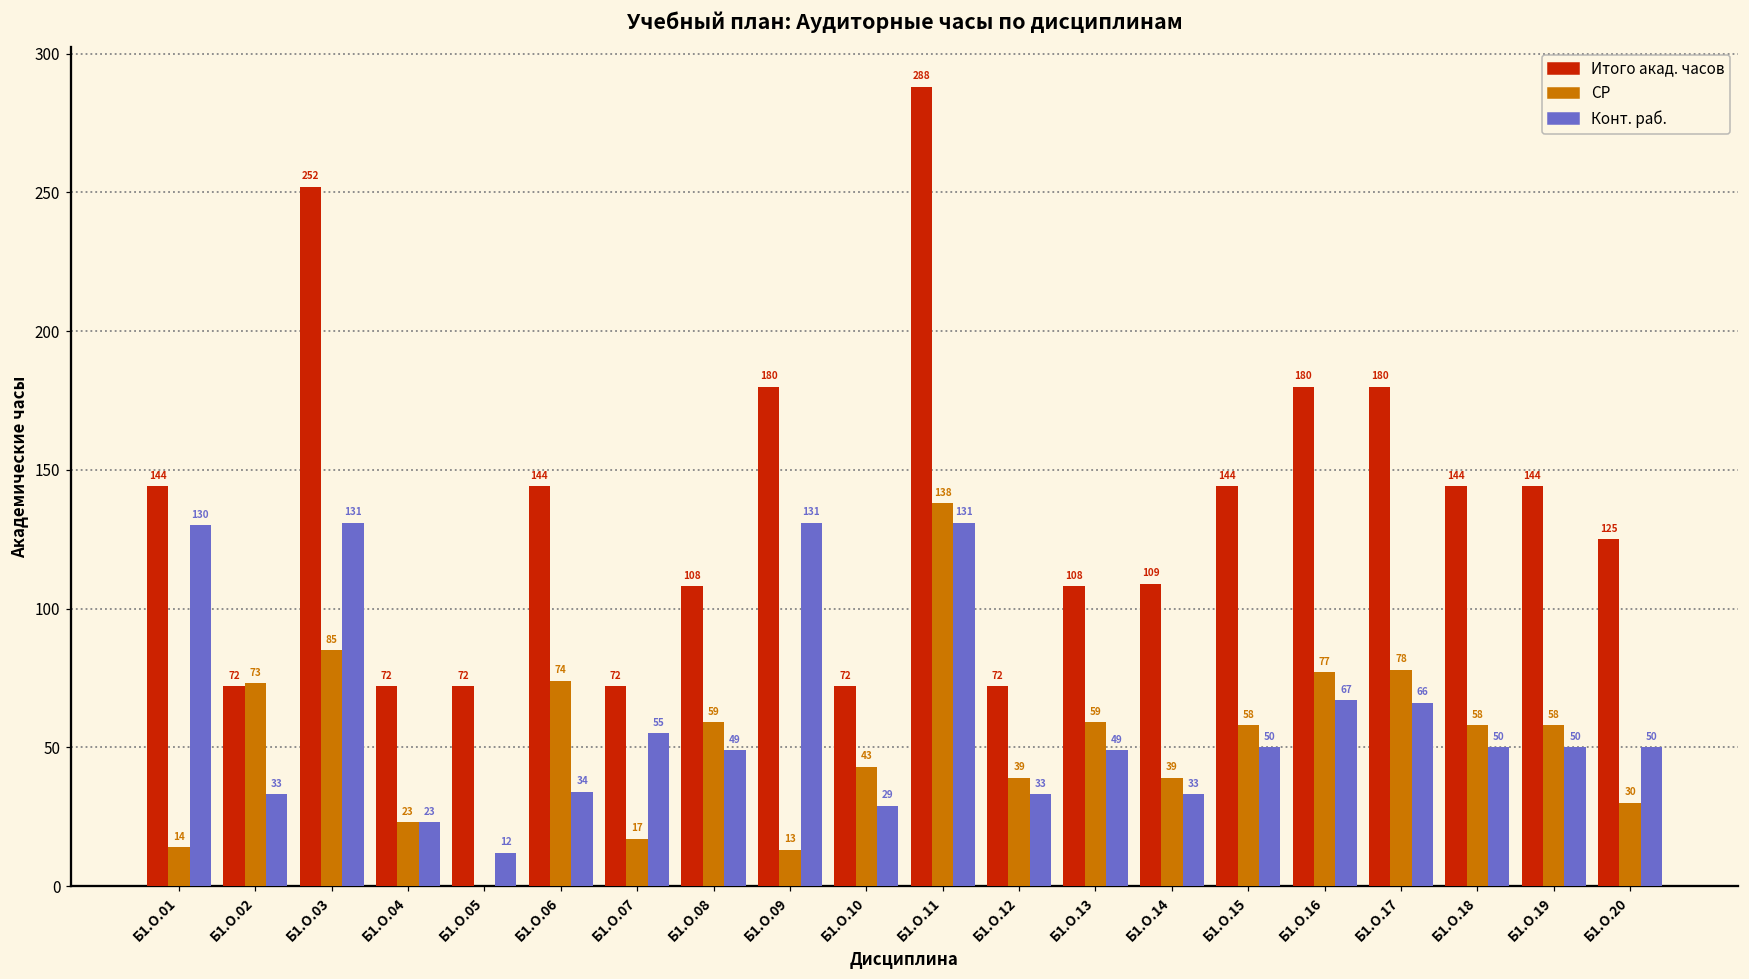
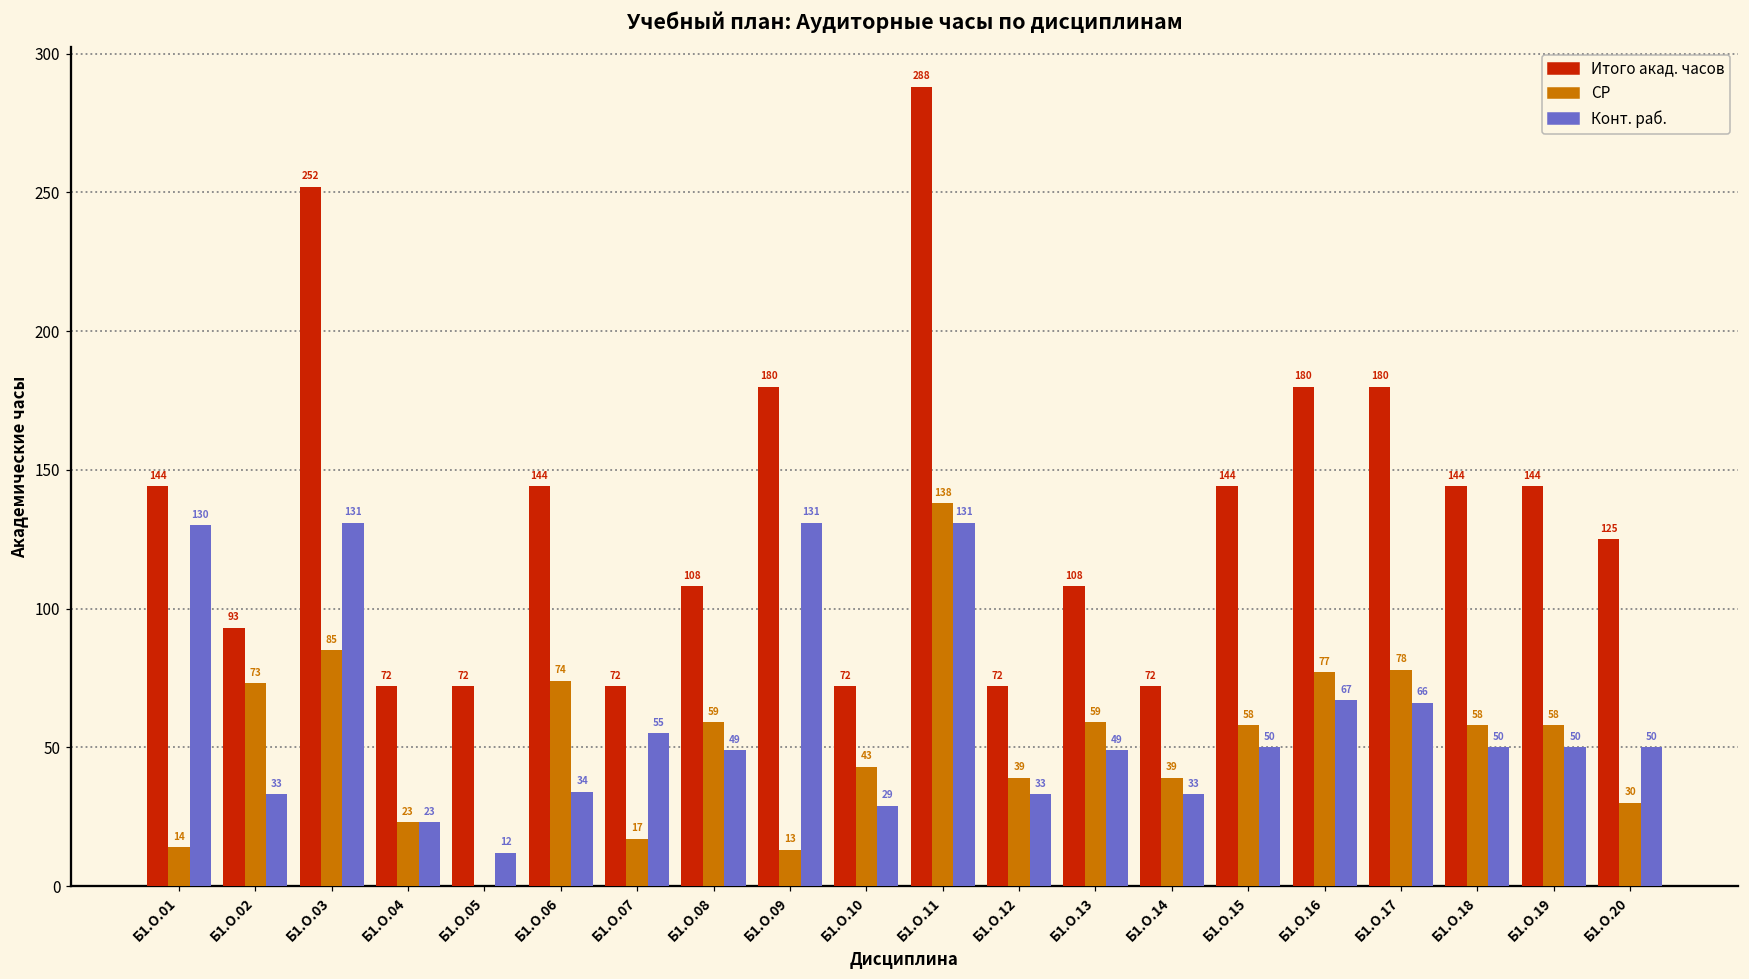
  {
    "Итого акад. часов": {
      "Б1.О.01": 144,
-     "Б1.О.02": 72,
+     "Б1.О.02": 93,
      "Б1.О.03": 252,
      "Б1.О.04": 72,
      "Б1.О.05": 72,
      "Б1.О.06": 144,
      "Б1.О.07": 72,
      "Б1.О.08": 108,
      "Б1.О.09": 180,
      "Б1.О.10": 72,
      "Б1.О.11": 288,
      "Б1.О.12": 72,
      "Б1.О.13": 108,
-     "Б1.О.14": 109,
+     "Б1.О.14": 72,
      "Б1.О.15": 144,
      "Б1.О.16": 180,
      "Б1.О.17": 180,
      "Б1.О.18": 144,
      "Б1.О.19": 144,
      "Б1.О.20": 125
    },
    "СР": {
      "Б1.О.01": 14,
      "Б1.О.02": 73,
      "Б1.О.03": 85,
      "Б1.О.04": 23,
      "Б1.О.06": 74,
      "Б1.О.07": 17,
      "Б1.О.08": 59,
      "Б1.О.09": 13,
      "Б1.О.10": 43,
      "Б1.О.11": 138,
      "Б1.О.12": 39,
      "Б1.О.13": 59,
      "Б1.О.14": 39,
      "Б1.О.15": 58,
      "Б1.О.16": 77,
      "Б1.О.17": 78,
      "Б1.О.18": 58,
      "Б1.О.19": 58,
      "Б1.О.20": 30
    },
    "Конт. раб.": {
      "Б1.О.01": 130,
      "Б1.О.02": 33,
      "Б1.О.03": 131,
      "Б1.О.04": 23,
      "Б1.О.05": 12,
      "Б1.О.06": 34,
      "Б1.О.07": 55,
      "Б1.О.08": 49,
      "Б1.О.09": 131,
      "Б1.О.10": 29,
      "Б1.О.11": 131,
      "Б1.О.12": 33,
      "Б1.О.13": 49,
      "Б1.О.14": 33,
      "Б1.О.15": 50,
      "Б1.О.16": 67,
      "Б1.О.17": 66,
      "Б1.О.18": 50,
      "Б1.О.19": 50,
      "Б1.О.20": 50
    }
  }
